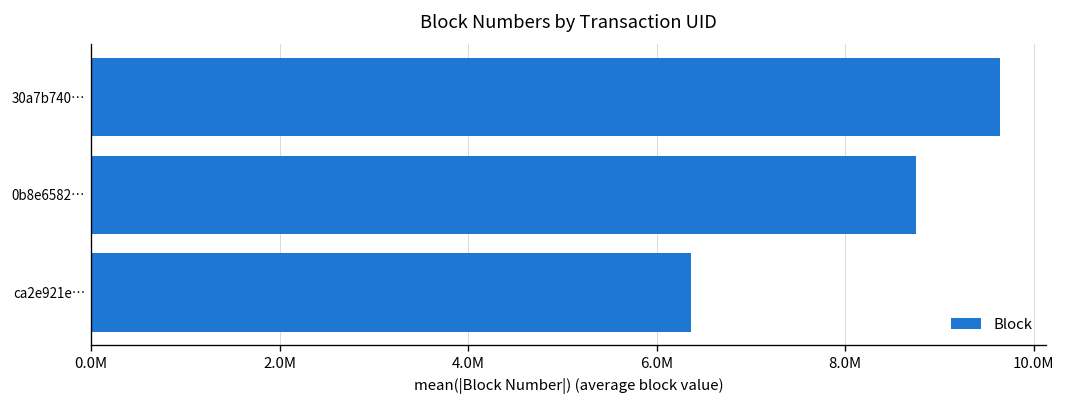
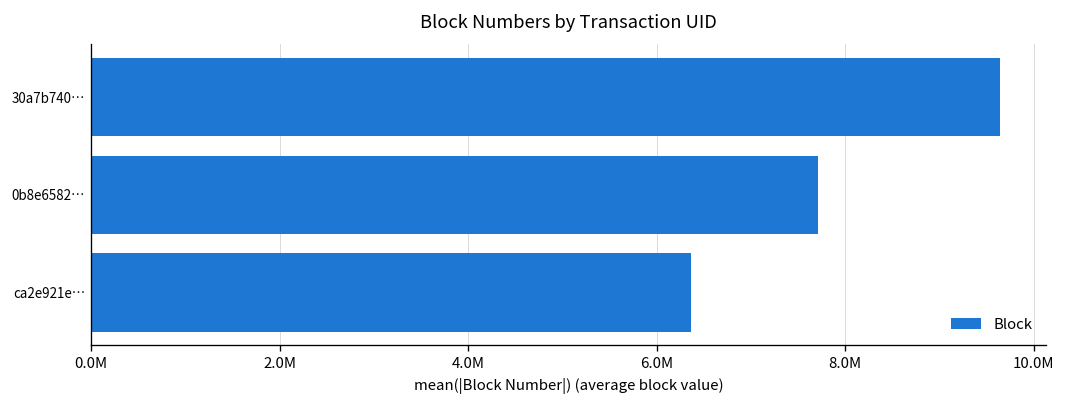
  {
    "30a7b740…": 9600000,
-   "0b8e6582…": 8700000,
+   "0b8e6582…": 7700000,
    "ca2e921e…": 6400000
  }
